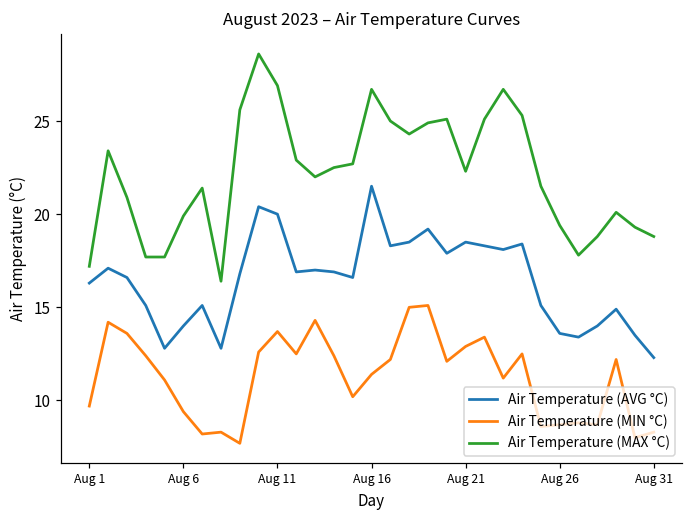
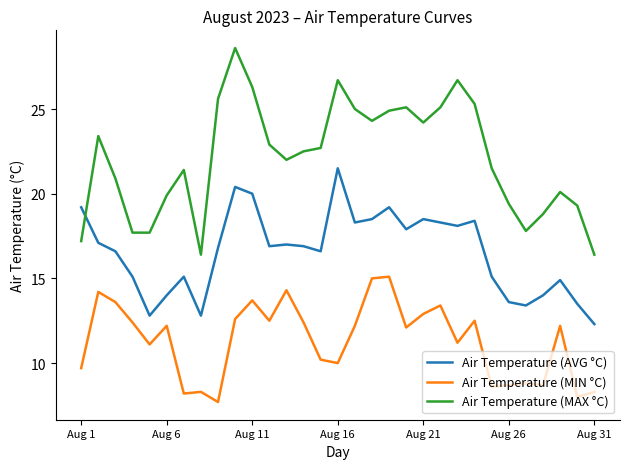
  {
    "Air Temperature (AVG °C)": {
-     "Aug 1": 16.3,
+     "Aug 1": 19.2,
      "Aug 6": 14.0,
      "Aug 11": 20.0,
      "Aug 16": 21.5,
      "Aug 21": 18.5,
      "Aug 26": 13.6,
      "Aug 31": 12.3
    },
    "Air Temperature (MIN °C)": {
      "Aug 1": 9.7,
-     "Aug 6": 9.4,
+     "Aug 6": 12.2,
      "Aug 11": 13.7,
-     "Aug 16": 11.4,
+     "Aug 16": 10.0,
      "Aug 21": 12.9
    },
    "Air Temperature (MAX °C)": {
      "Aug 1": 17.2,
      "Aug 6": 19.9,
-     "Aug 11": 26.9,
+     "Aug 11": 26.3,
      "Aug 16": 26.7,
-     "Aug 21": 22.3,
+     "Aug 21": 24.2,
      "Aug 26": 19.4,
-     "Aug 31": 18.8
+     "Aug 31": 16.4
    }
  }
